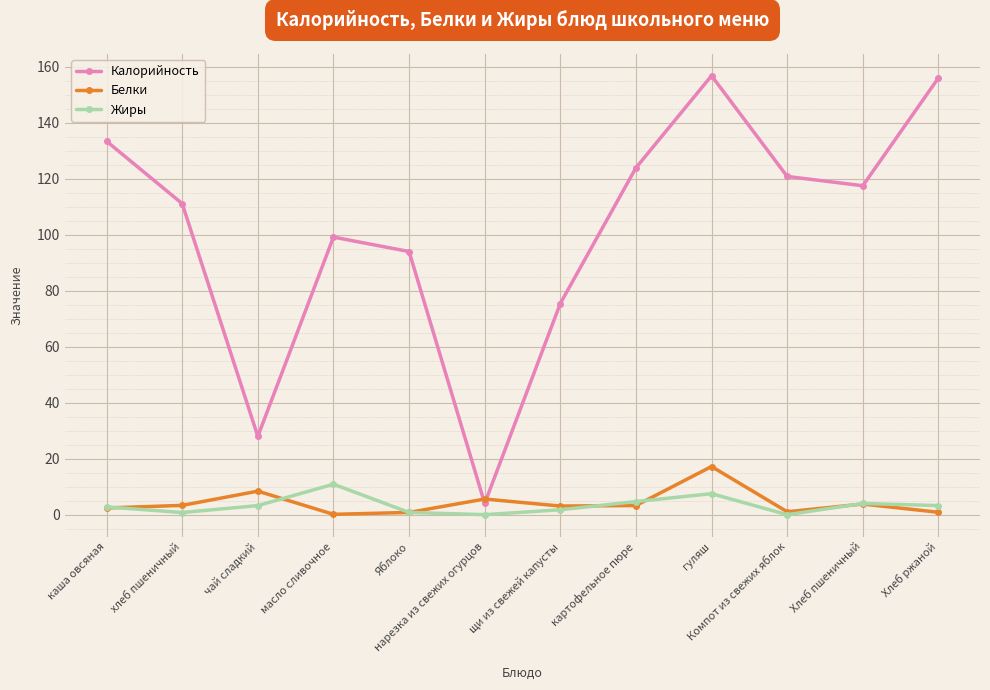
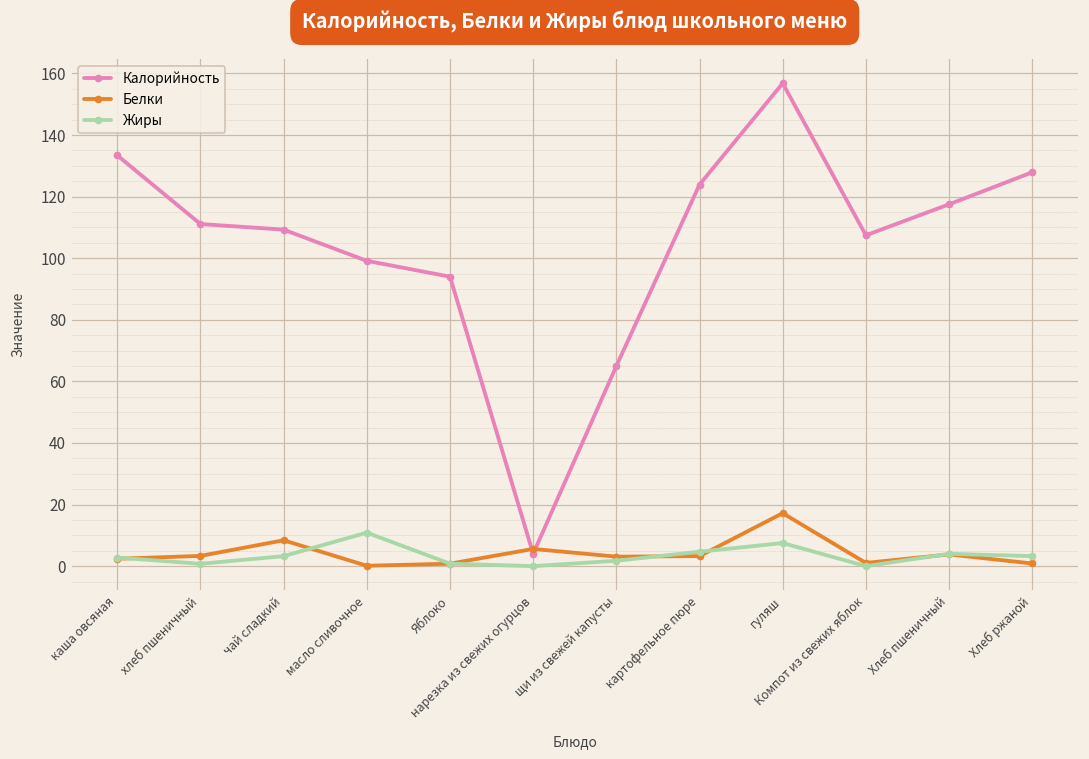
  {
    "Калорийность": {
      "каша овсяная": 133,
      "хлеб пшеничный": 111,
-     "чай сладкий": 28,
+     "чай сладкий": 109,
      "масло сливочное": 99,
      "Яблоко": 94,
      "нарезка из свежих огурцов": 4,
-     "щи из свежей капусты": 75,
+     "щи из свежей капусты": 65,
      "картофельное пюре": 124,
      "гуляш": 157,
-     "Компот из свежих яблок": 121,
+     "Компот из свежих яблок": 107,
      "Хлеб пшеничный": 118,
-     "Хлеб ржаной": 156
+     "Хлеб ржаной": 128
    },
    "Белки": {
      "хлеб пшеничный": 3,
      "чай сладкий": 8,
      "масло сливочное": 0,
      "нарезка из свежих огурцов": 6,
      "щи из свежей капусты": 3,
      "картофельное пюре": 3,
      "гуляш": 17,
      "Компот из свежих яблок": 1,
      "Хлеб ржаной": 1
    },
    "Жиры": {
      "хлеб пшеничный": 1,
      "чай сладкий": 3,
      "масло сливочное": 11,
      "нарезка из свежих огурцов": 0,
      "щи из свежей капусты": 2,
      "картофельное пюре": 5,
      "гуляш": 8,
      "Компот из свежих яблок": 0,
      "Хлеб ржаной": 3
    }
  }
